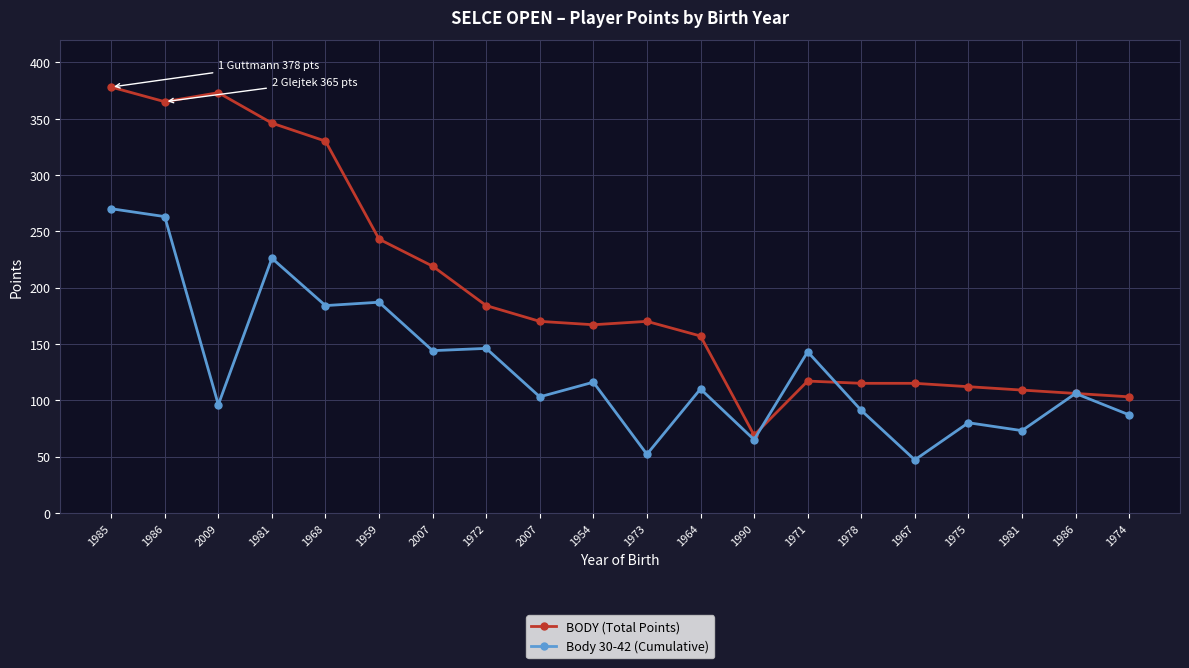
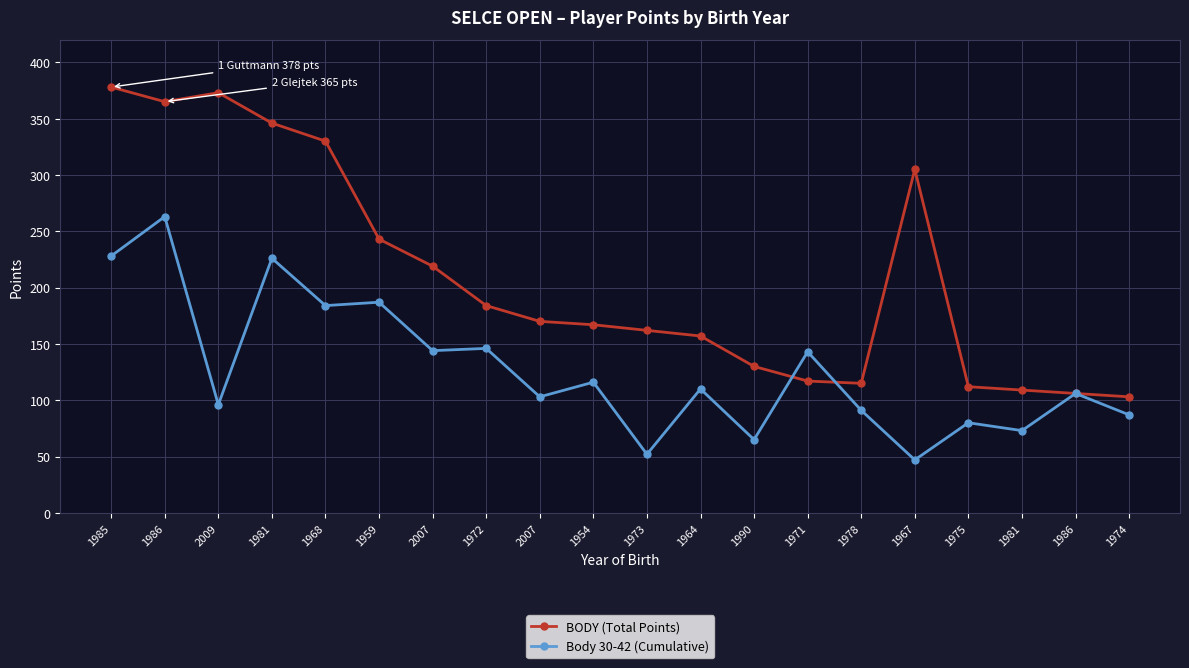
  {
    "BODY (Total Points)": {
      "1968": 330,
      "1959": 243,
      "1972": 184,
      "1954": 167,
-     "1973": 170,
+     "1973": 162,
      "1964": 157,
-     "1990": 69,
+     "1990": 130,
      "1971": 117,
      "1978": 115,
-     "1967": 115,
+     "1967": 305,
      "1975": 112,
      "1974": 103
    },
    "Body 30-42 (Cumulative)": {
-     "1985": 270,
+     "1985": 228,
      "2009": 96,
      "1968": 184,
      "1959": 187,
      "1972": 146,
      "1954": 116,
      "1973": 52,
      "1964": 110,
      "1990": 65,
      "1971": 143,
      "1978": 91,
      "1967": 47,
      "1975": 80,
      "1974": 87
    }
  }
